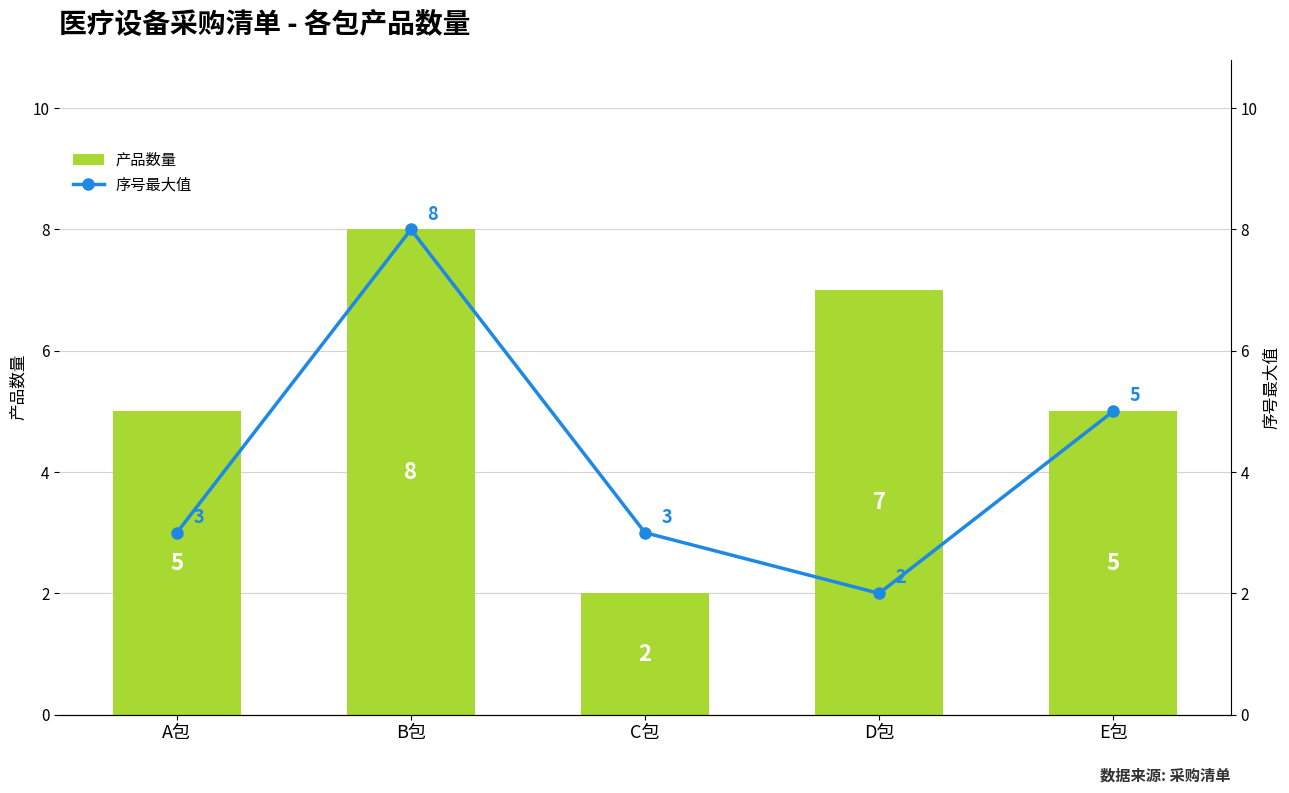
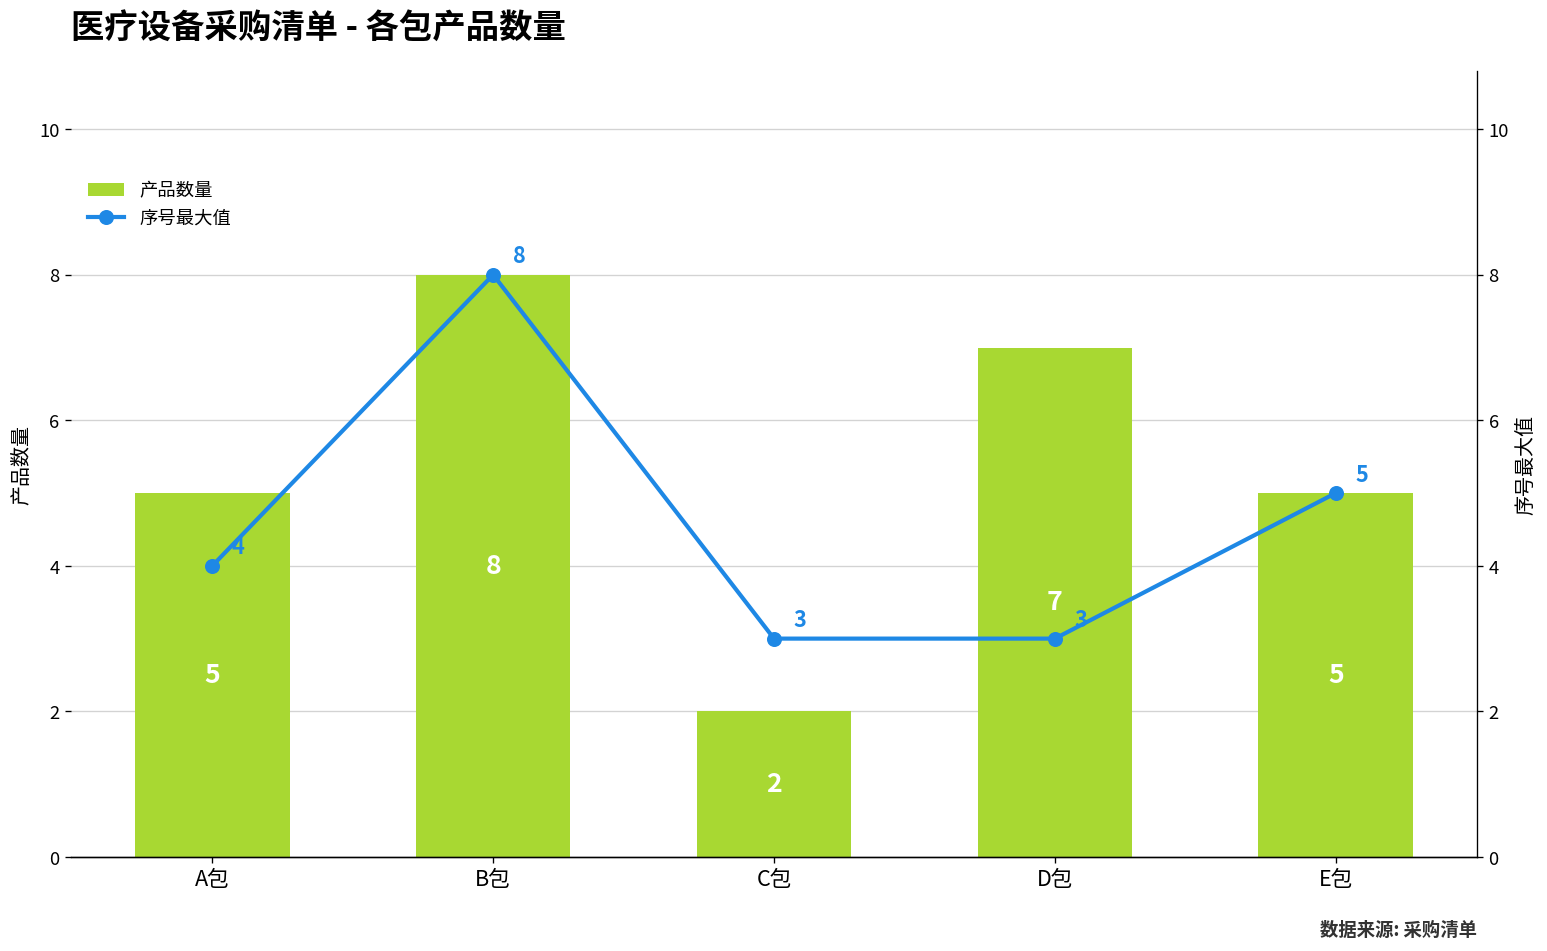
  {
    "产品数量": {
      "A包": 5,
      "B包": 8,
      "C包": 2,
      "D包": 7,
      "E包": 5
    },
    "序号最大值": {
-     "A包": 3,
+     "A包": 4,
      "B包": 8,
      "C包": 3,
-     "D包": 2,
+     "D包": 3,
      "E包": 5
    }
  }
